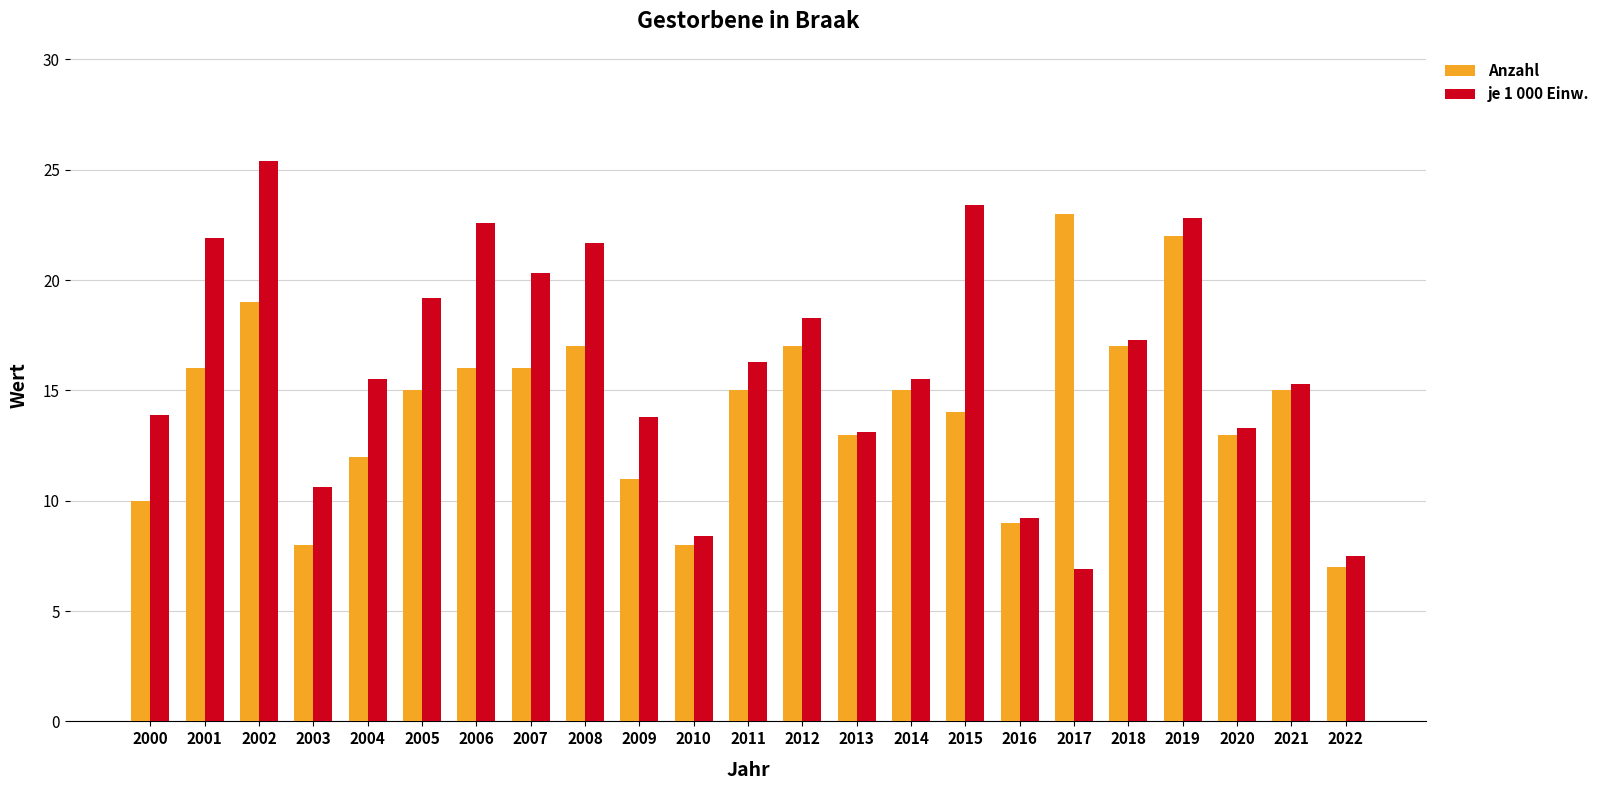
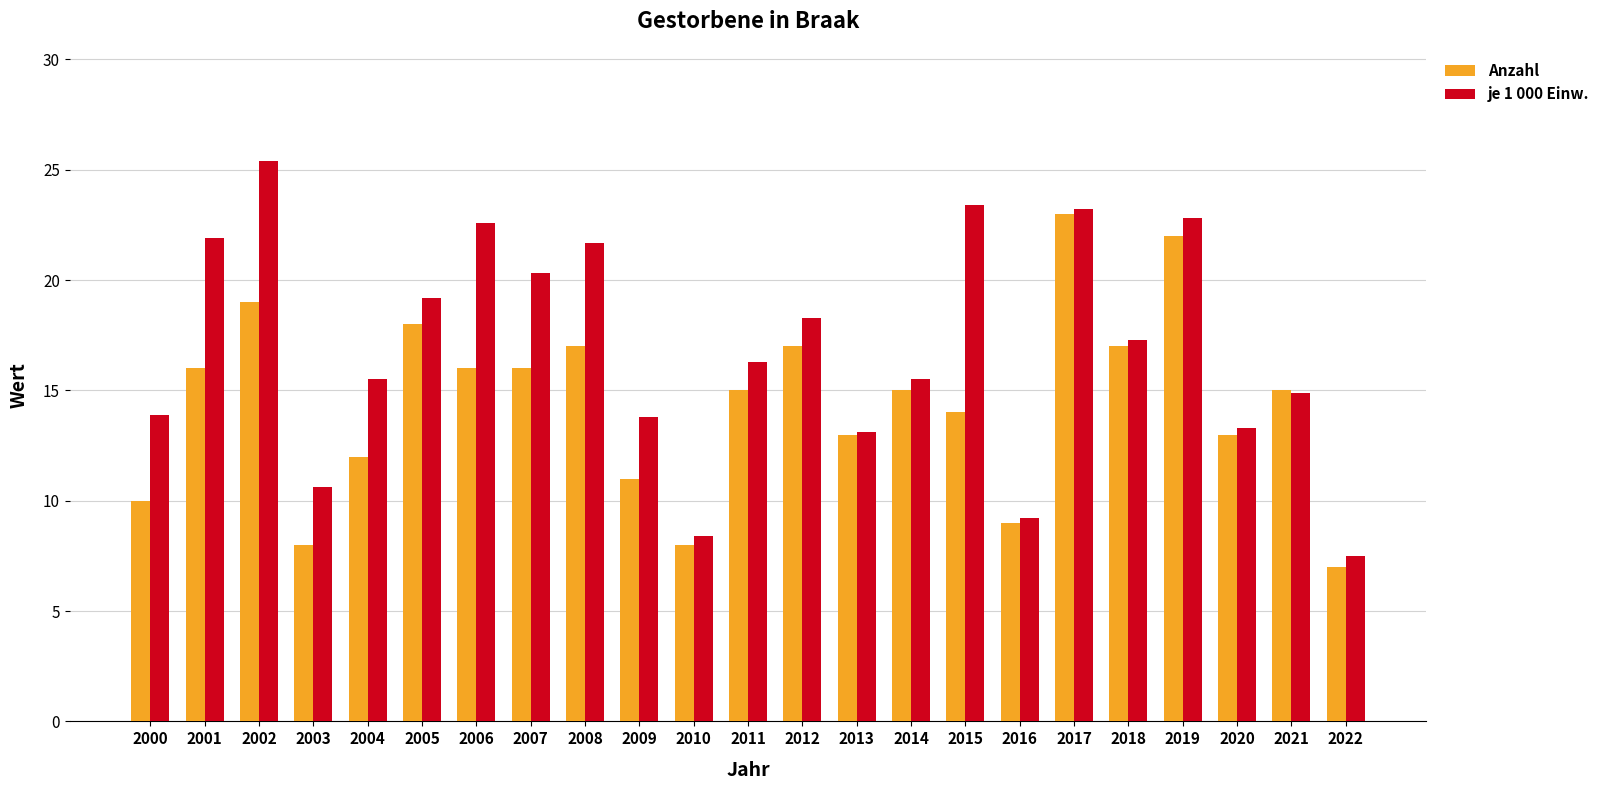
  {
    "Anzahl": {
      "2000": 10,
      "2001": 16,
      "2002": 19,
      "2003": 8,
      "2004": 12,
-     "2005": 15,
+     "2005": 18,
      "2006": 16,
      "2007": 16,
      "2008": 17,
      "2009": 11,
      "2010": 8,
      "2011": 15,
      "2012": 17,
      "2013": 13,
      "2014": 15,
      "2015": 14,
      "2016": 9,
      "2017": 23,
      "2018": 17,
      "2019": 22,
      "2020": 13,
      "2021": 15,
      "2022": 7
    },
    "je 1 000 Einw.": {
      "2000": 13.9,
      "2001": 21.9,
      "2002": 25.4,
      "2003": 10.6,
      "2004": 15.5,
      "2005": 19.2,
      "2006": 22.6,
      "2007": 20.3,
      "2008": 21.7,
      "2009": 13.8,
      "2010": 8.4,
      "2011": 16.3,
      "2012": 18.3,
      "2013": 13.1,
      "2014": 15.5,
      "2015": 23.4,
      "2016": 9.2,
-     "2017": 6.9,
+     "2017": 23.2,
      "2018": 17.3,
      "2019": 22.8,
      "2020": 13.3,
-     "2021": 15.3,
+     "2021": 14.9,
      "2022": 7.5
    }
  }
